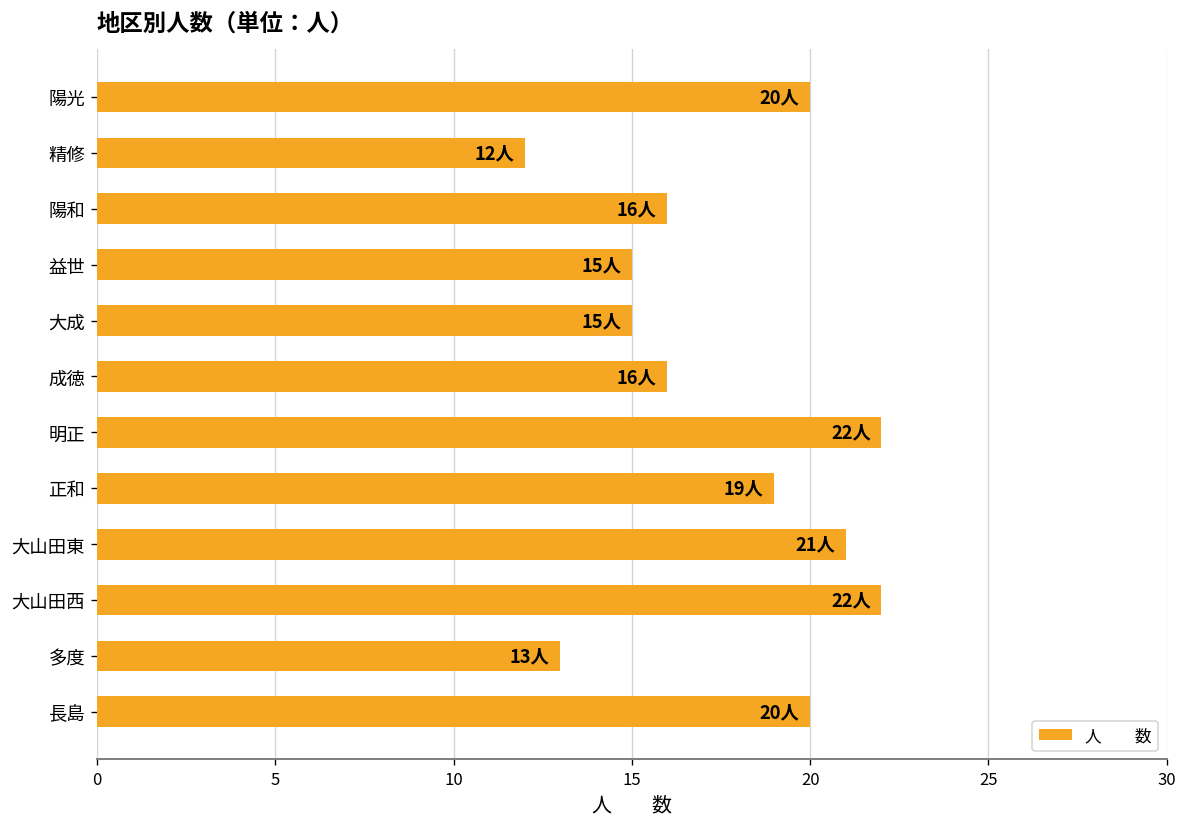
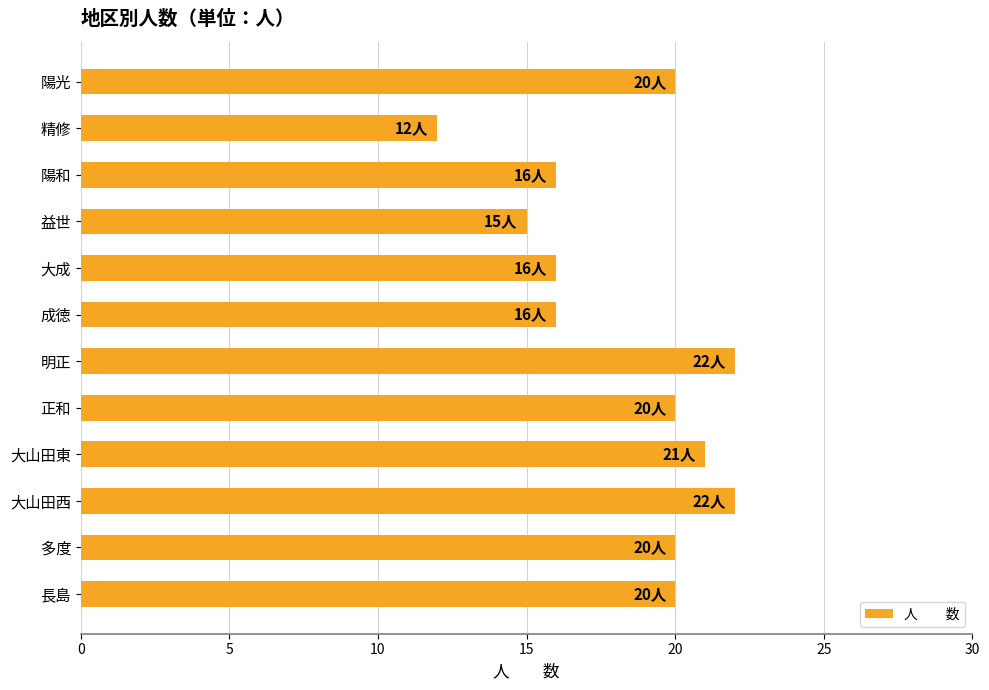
  {
    "陽光": "20人",
    "精修": "12人",
    "陽和": "16人",
    "益世": "15人",
-   "大成": "15人",
+   "大成": "16人",
    "成徳": "16人",
    "明正": "22人",
-   "正和": "19人",
+   "正和": "20人",
    "大山田東": "21人",
    "大山田西": "22人",
-   "多度": "13人",
+   "多度": "20人",
    "長島": "20人"
  }
